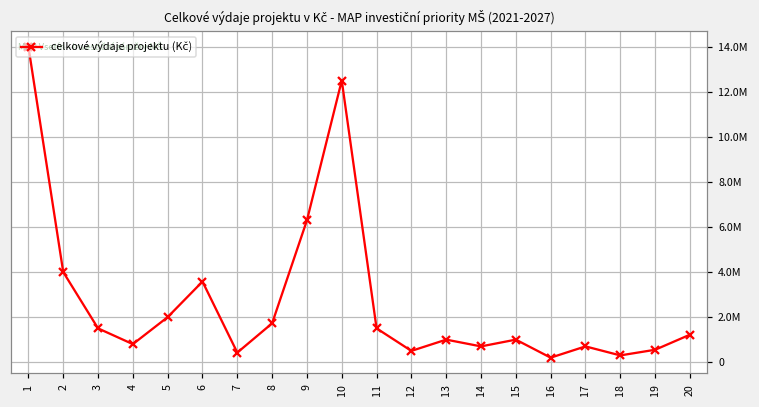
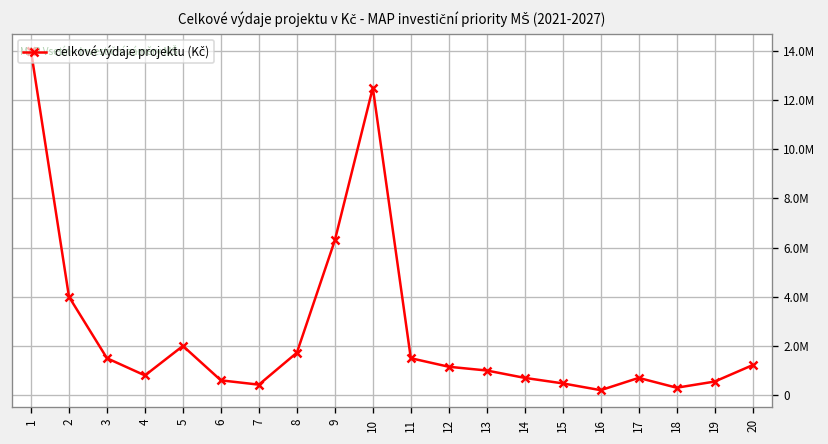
  {
    "2": 4000000,
    "3": 1500000,
    "4": 800000,
    "5": 2000000,
-   "6": 3600000,
+   "6": 600000,
    "7": 400000,
    "8": 1700000,
    "9": 6300000,
    "10": 12500000,
    "11": 1500000,
-   "12": 500000,
+   "12": 1200000,
    "13": 1000000,
    "14": 700000,
-   "15": 1000000,
+   "15": 500000,
    "16": 200000,
    "17": 700000,
    "18": 300000,
    "19": 600000,
    "20": 1200000
  }
